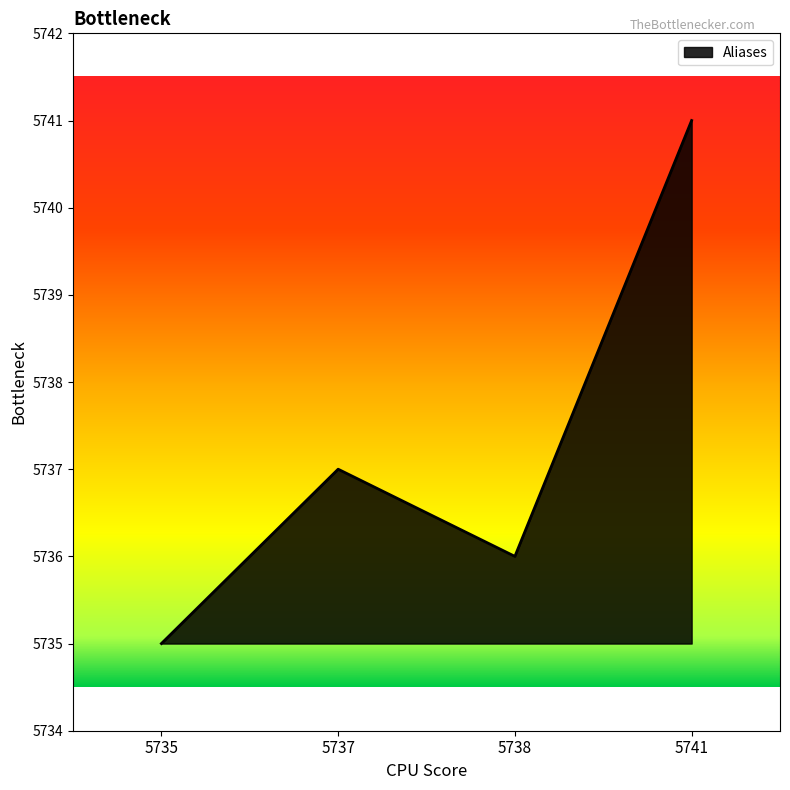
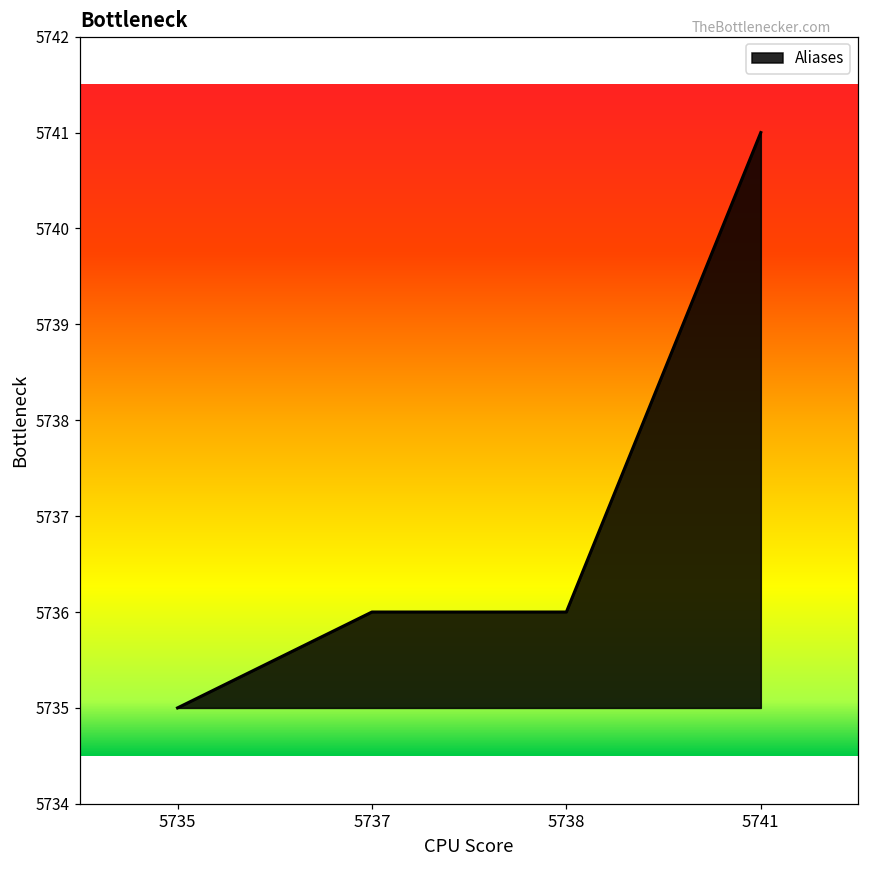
  {
    "5735": 5735,
-   "5737": 5737,
+   "5737": 5736,
    "5738": 5736,
    "5741": 5741
  }
